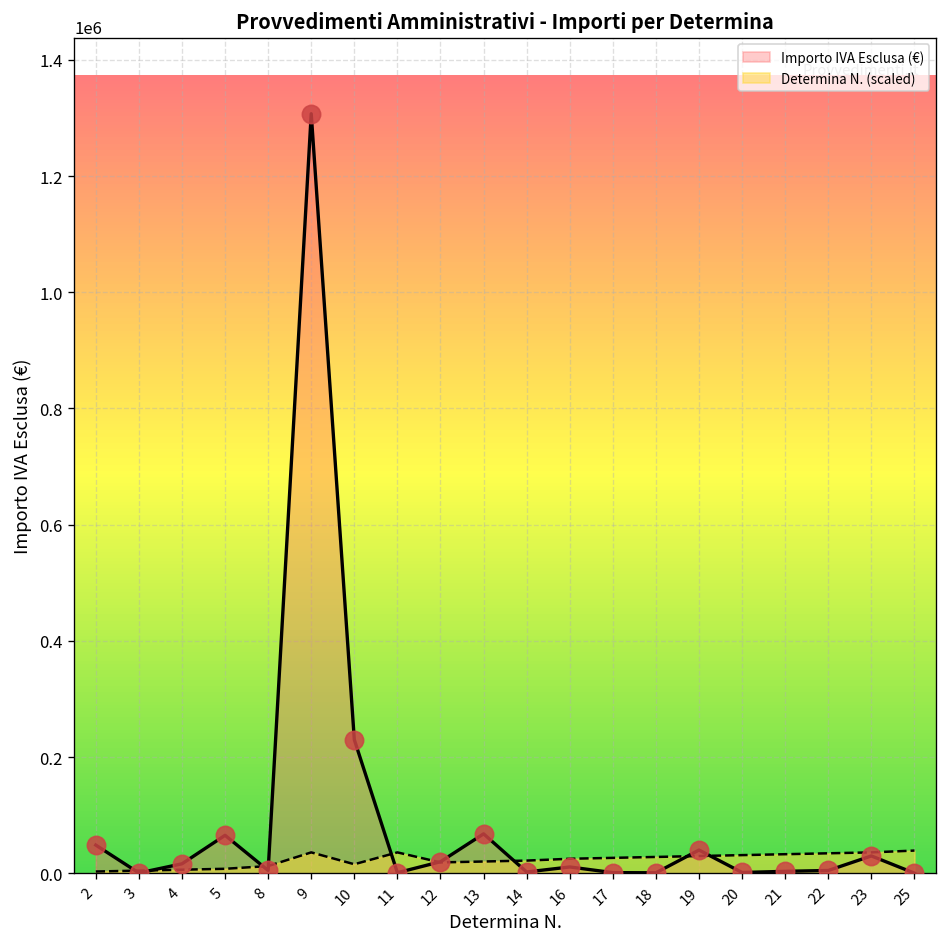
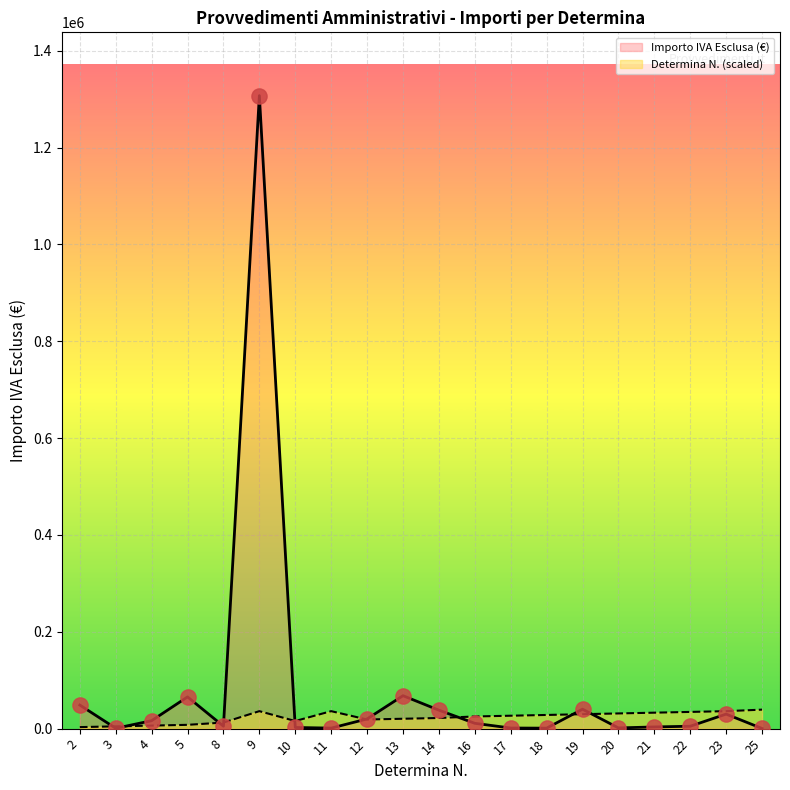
  {
    "Importo IVA Esclusa (€)": {
      "2": 50000,
      "4": 20000,
      "5": 70000,
      "8": 10000,
      "9": 1310000,
-     "10": 230000,
+     "10": 0,
      "11": 0,
      "13": 70000,
-     "14": 0,
+     "14": 40000,
      "16": 10000,
      "17": 0,
      "18": 0,
      "19": 40000,
      "20": 0,
      "21": 0,
      "22": 0,
      "23": 30000,
      "25": 0
    },
    "Determina N. (scaled)": {
      "2": 0,
      "4": 10000,
      "5": 10000,
      "8": 10000,
      "9": 40000,
      "10": 20000,
      "11": 40000,
      "13": 20000,
      "14": 20000,
      "16": 30000,
      "17": 30000,
      "18": 30000,
      "19": 30000,
      "20": 30000,
      "21": 30000,
      "22": 30000,
      "23": 40000,
      "25": 40000
    }
  }
